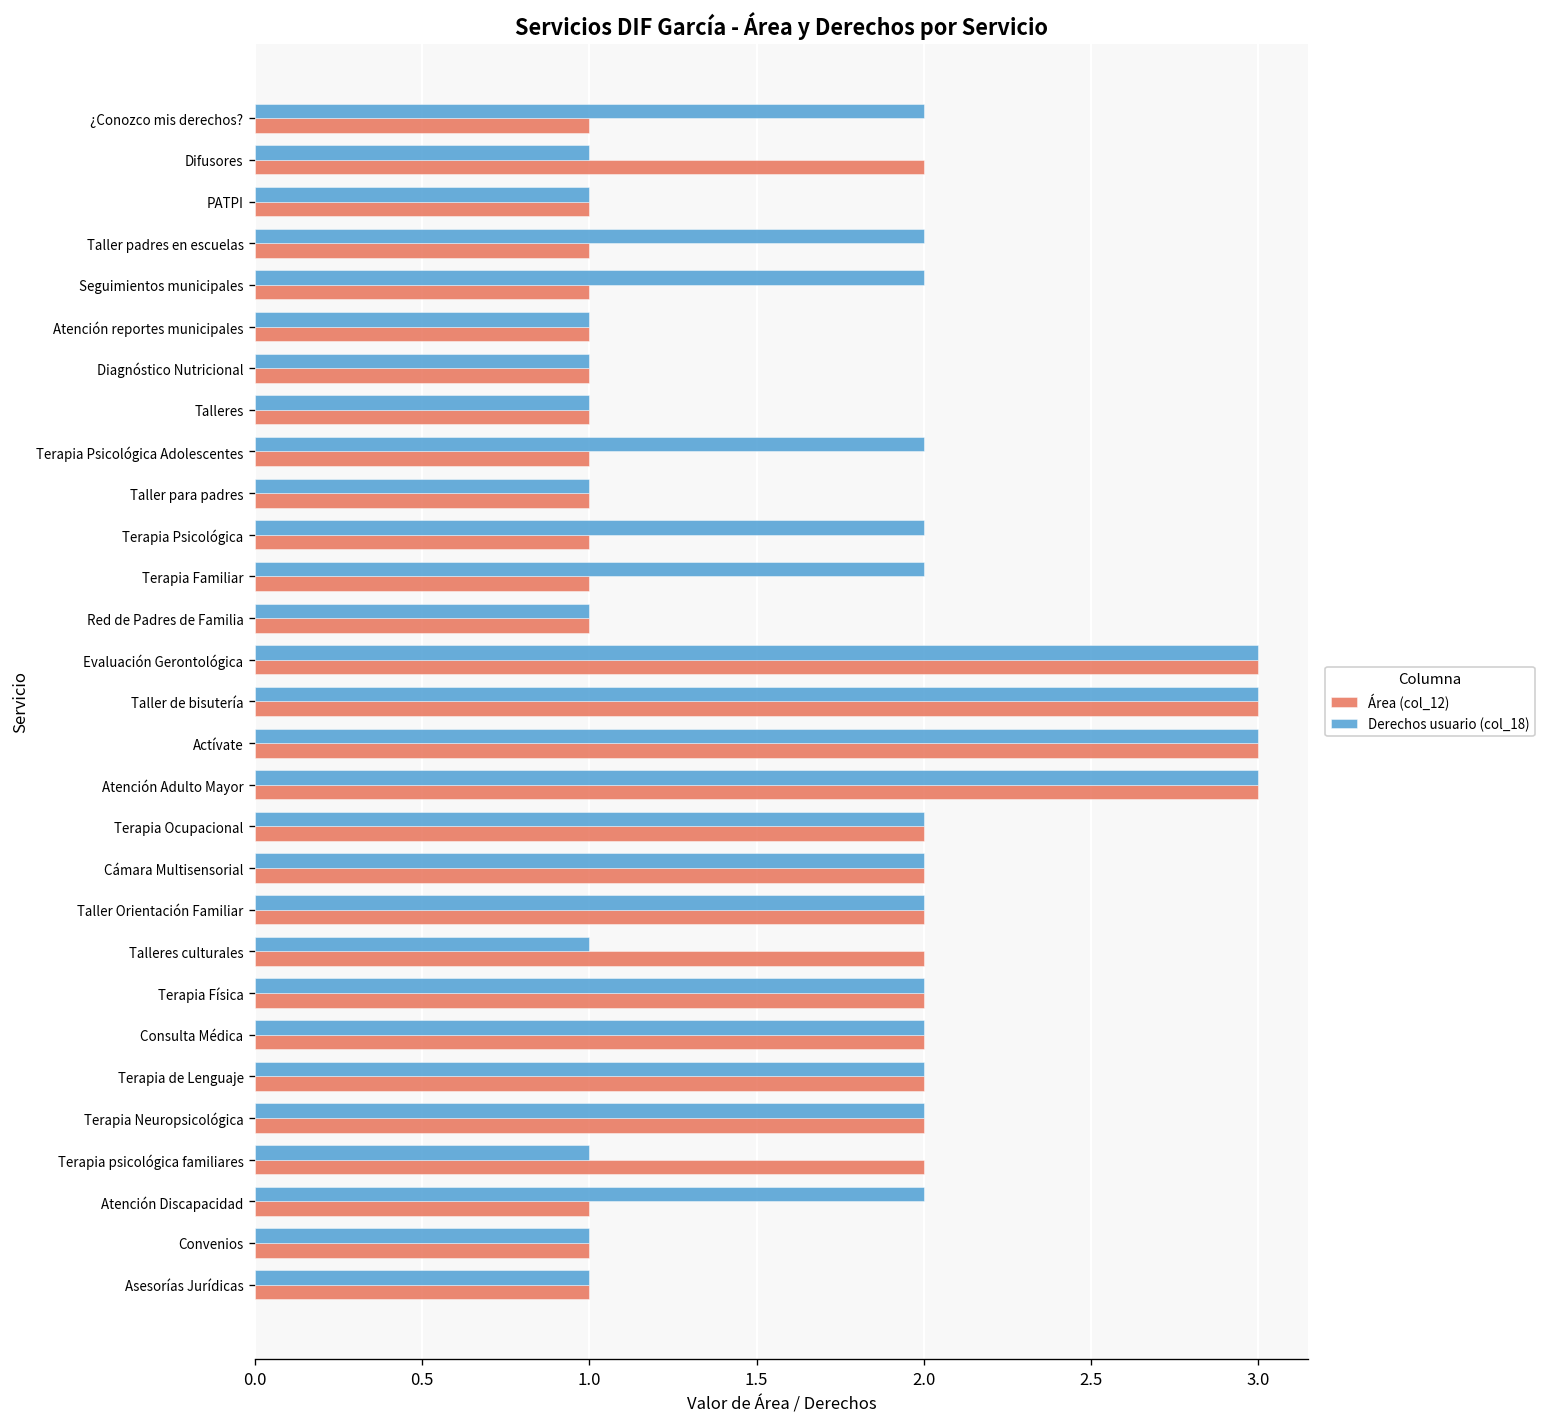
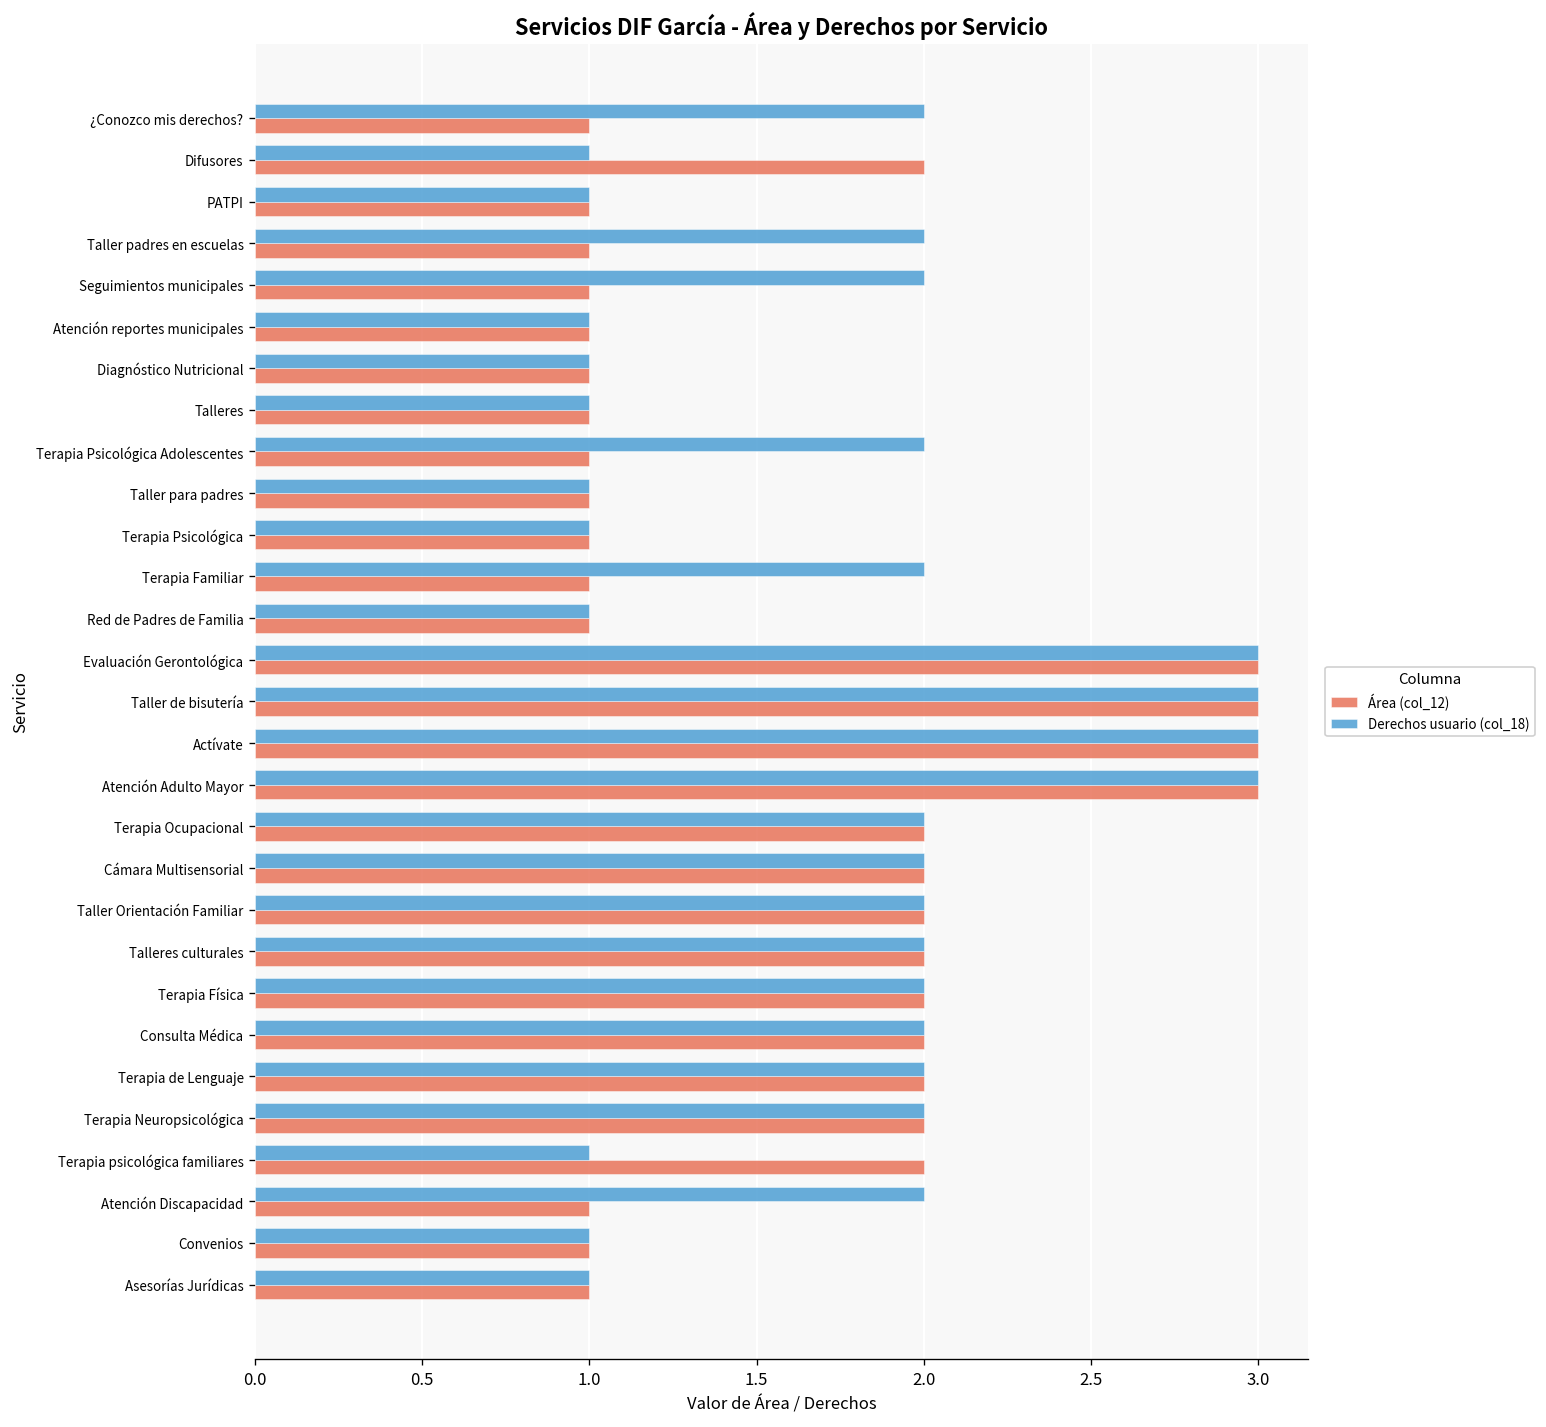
  {
    "Área (col_12)": {
      "¿Conozco mis derechos?": 1,
      "Difusores": 2,
      "PATPI": 1,
      "Taller padres en escuelas": 1,
      "Seguimientos municipales": 1,
      "Atención reportes municipales": 1,
      "Diagnóstico Nutricional": 1,
      "Talleres": 1,
      "Terapia Psicológica Adolescentes": 1,
      "Taller para padres": 1,
      "Terapia Psicológica": 1,
      "Terapia Familiar": 1,
      "Red de Padres de Familia": 1,
      "Evaluación Gerontológica": 3,
      "Taller de bisutería": 3,
      "Actívate": 3,
      "Atención Adulto Mayor": 3,
      "Terapia Ocupacional": 2,
      "Cámara Multisensorial": 2,
      "Taller Orientación Familiar": 2,
      "Talleres culturales": 2,
      "Terapia Física": 2,
      "Consulta Médica": 2,
      "Terapia de Lenguaje": 2,
      "Terapia Neuropsicológica": 2,
      "Terapia psicológica familiares": 2,
      "Atención Discapacidad": 1,
      "Convenios": 1,
      "Asesorías Jurídicas": 1
    },
    "Derechos usuario (col_18)": {
      "¿Conozco mis derechos?": 2,
      "Difusores": 1,
      "PATPI": 1,
      "Taller padres en escuelas": 2,
      "Seguimientos municipales": 2,
      "Atención reportes municipales": 1,
      "Diagnóstico Nutricional": 1,
      "Talleres": 1,
      "Terapia Psicológica Adolescentes": 2,
      "Taller para padres": 1,
-     "Terapia Psicológica": 2,
+     "Terapia Psicológica": 1,
      "Terapia Familiar": 2,
      "Red de Padres de Familia": 1,
      "Evaluación Gerontológica": 3,
      "Taller de bisutería": 3,
      "Actívate": 3,
      "Atención Adulto Mayor": 3,
      "Terapia Ocupacional": 2,
      "Cámara Multisensorial": 2,
      "Taller Orientación Familiar": 2,
-     "Talleres culturales": 1,
+     "Talleres culturales": 2,
      "Terapia Física": 2,
      "Consulta Médica": 2,
      "Terapia de Lenguaje": 2,
      "Terapia Neuropsicológica": 2,
      "Terapia psicológica familiares": 1,
      "Atención Discapacidad": 2,
      "Convenios": 1,
      "Asesorías Jurídicas": 1
    }
  }
